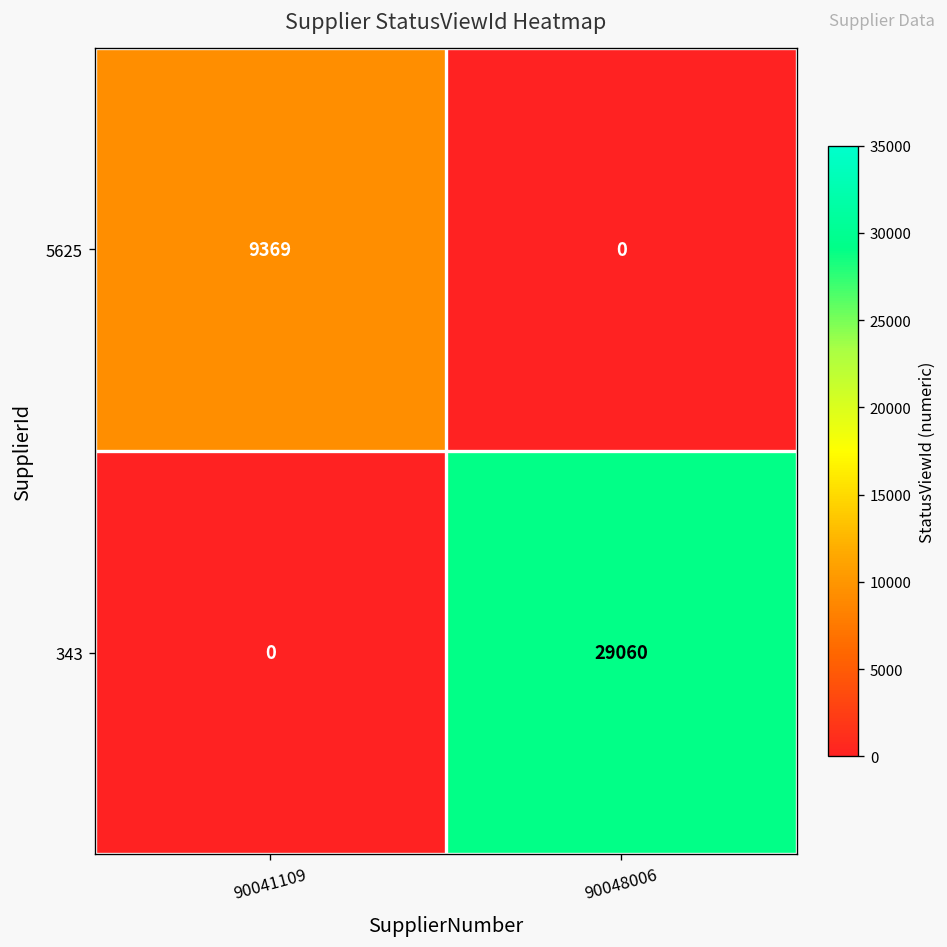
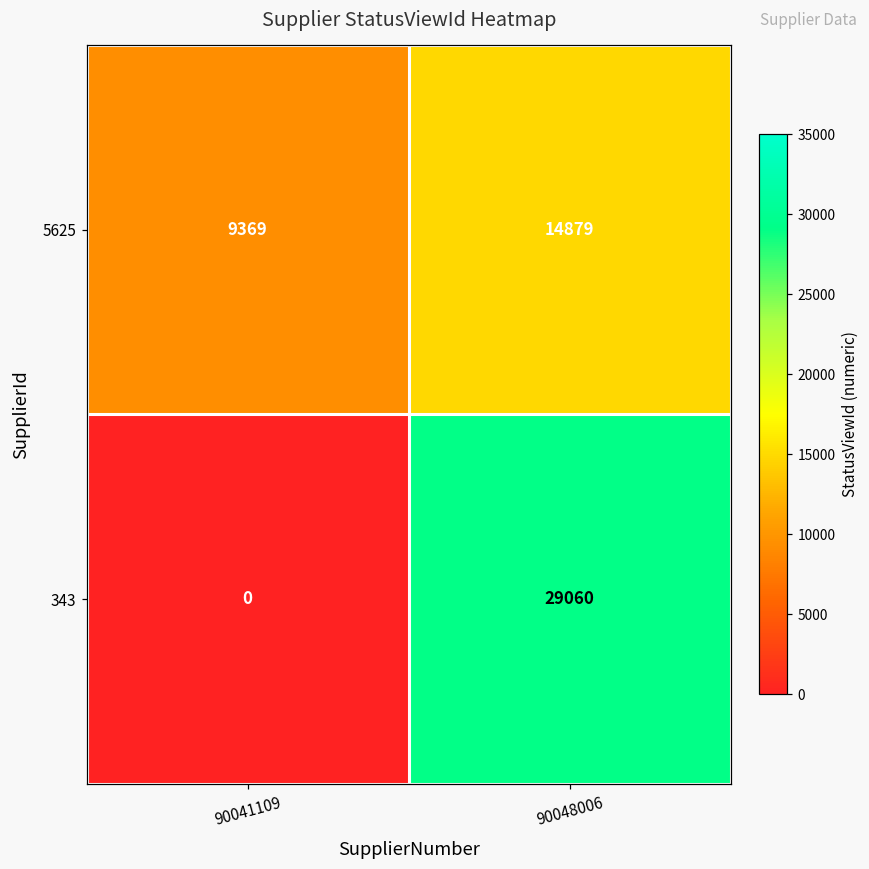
  {
    "5625": {
      "90041109": 9369,
-     "90048006": 0
+     "90048006": 14879
    },
    "343": {
      "90041109": 0,
      "90048006": 29060
    }
  }
